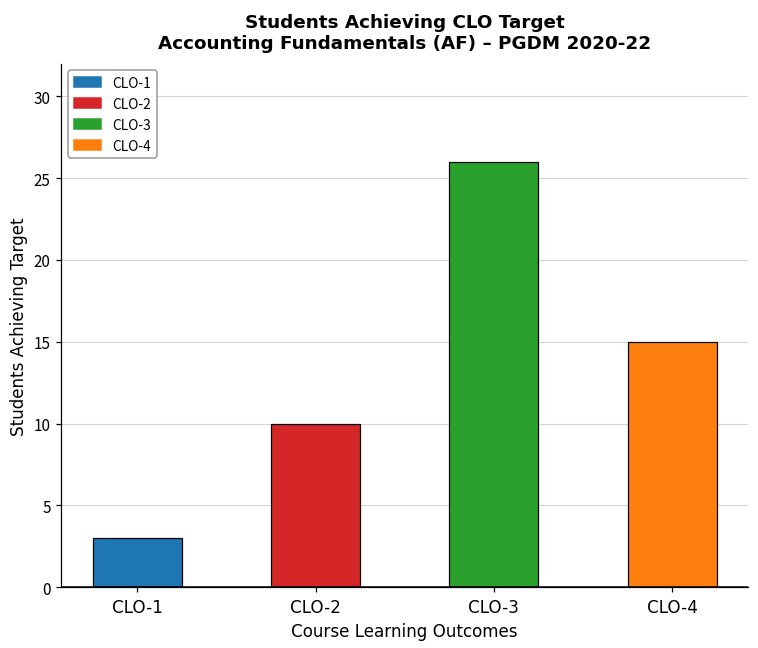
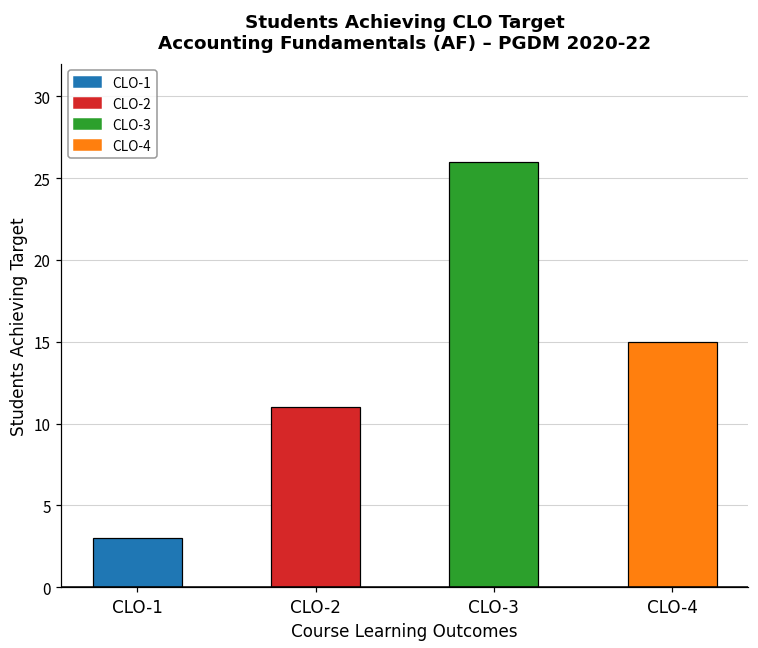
  {
    "CLO-1": 3,
-   "CLO-2": 10,
+   "CLO-2": 11,
    "CLO-3": 26,
    "CLO-4": 15
  }
